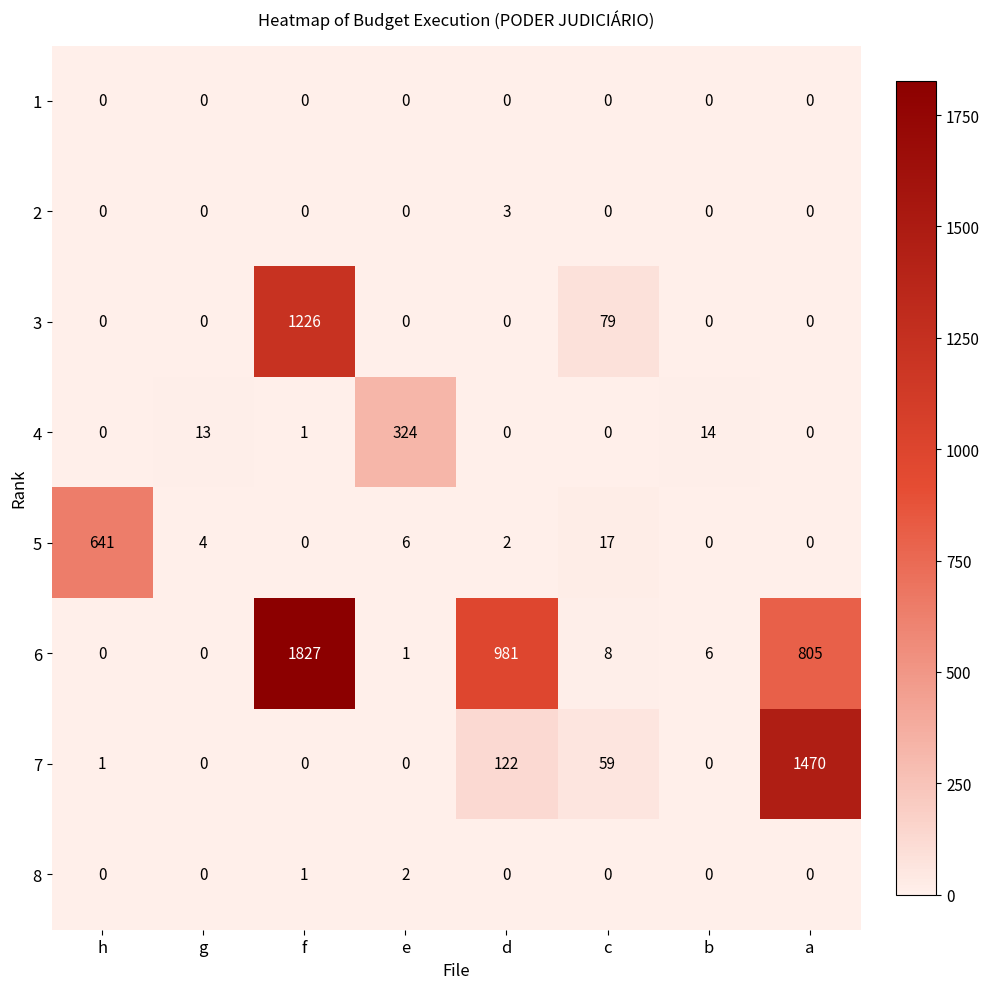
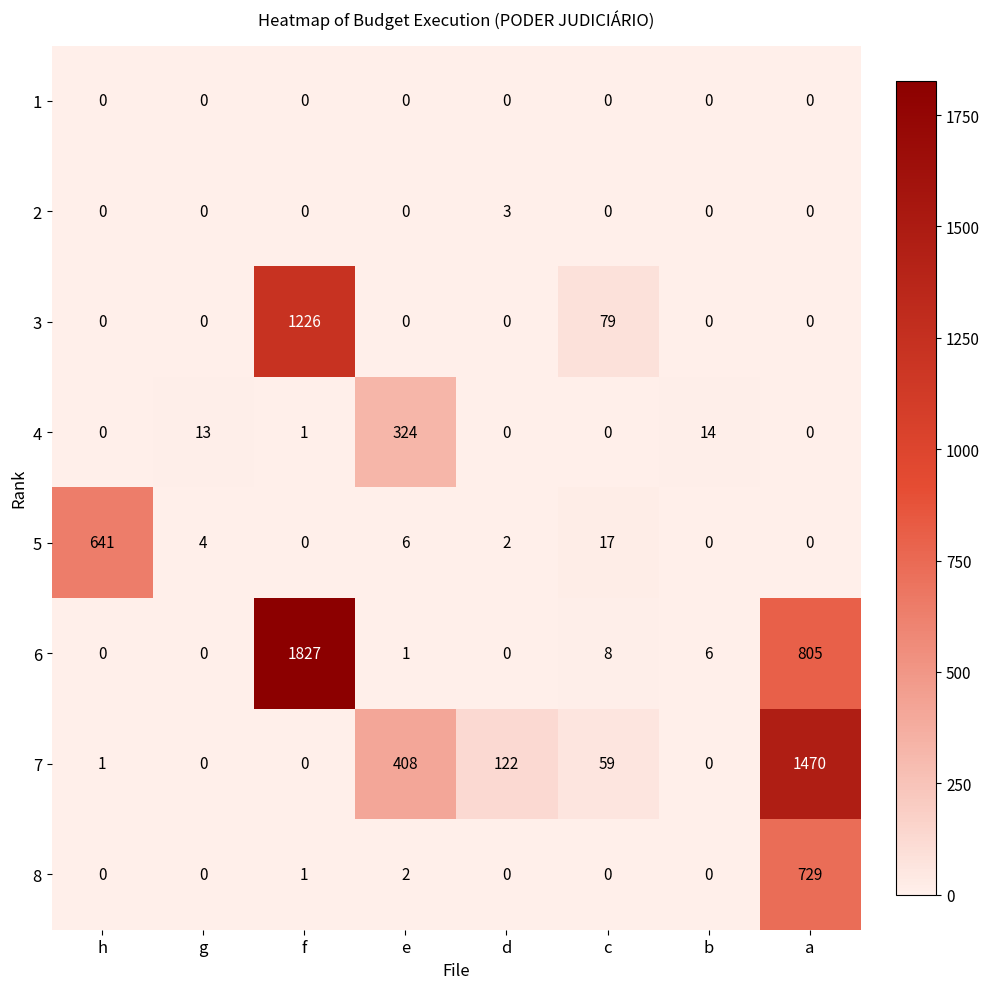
  {
    "1": {
      "h": 0,
      "g": 0,
      "f": 0,
      "e": 0,
      "d": 0,
      "c": 0,
      "b": 0,
      "a": 0
    },
    "2": {
      "h": 0,
      "g": 0,
      "f": 0,
      "e": 0,
      "d": 3,
      "c": 0,
      "b": 0,
      "a": 0
    },
    "3": {
      "h": 0,
      "g": 0,
      "f": 1226,
      "e": 0,
      "d": 0,
      "c": 79,
      "b": 0,
      "a": 0
    },
    "4": {
      "h": 0,
      "g": 13,
      "f": 1,
      "e": 324,
      "d": 0,
      "c": 0,
      "b": 14,
      "a": 0
    },
    "5": {
      "h": 641,
      "g": 4,
      "f": 0,
      "e": 6,
      "d": 2,
      "c": 17,
      "b": 0,
      "a": 0
    },
    "6": {
      "h": 0,
      "g": 0,
      "f": 1827,
      "e": 1,
-     "d": 981,
+     "d": 0,
      "c": 8,
      "b": 6,
      "a": 805
    },
    "7": {
      "h": 1,
      "g": 0,
      "f": 0,
-     "e": 0,
+     "e": 408,
      "d": 122,
      "c": 59,
      "b": 0,
      "a": 1470
    },
    "8": {
      "h": 0,
      "g": 0,
      "f": 1,
      "e": 2,
      "d": 0,
      "c": 0,
      "b": 0,
-     "a": 0
+     "a": 729
    }
  }
